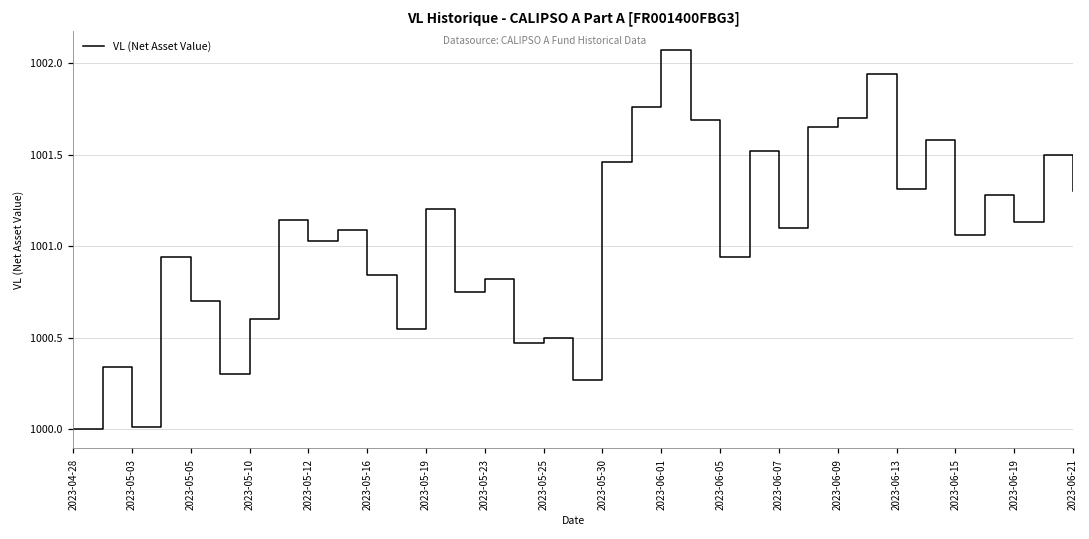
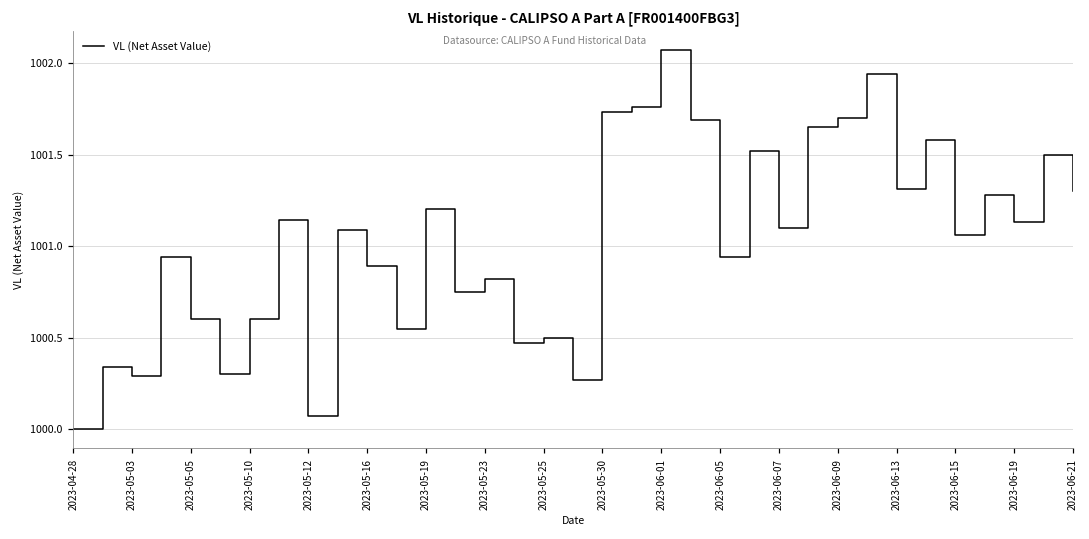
  {
    "2023-04-28": 1000.00,
-   "2023-05-03": 1000.01,
-   "2023-05-05": 1000.7,
+   "2023-05-03": 1000.29,
+   "2023-05-05": 1000.6,
    "2023-05-10": 1000.60,
-   "2023-05-12": 1001.03,
-   "2023-05-16": 1000.84,
+   "2023-05-12": 1000.07,
+   "2023-05-16": 1000.89,
    "2023-05-19": 1001.20,
    "2023-05-23": 1000.82,
    "2023-05-25": 1000.50,
-   "2023-05-30": 1001.46,
+   "2023-05-30": 1001.73,
    "2023-06-01": 1002.07,
    "2023-06-05": 1000.94,
    "2023-06-07": 1001.10,
    "2023-06-09": 1001.70,
    "2023-06-13": 1001.31,
    "2023-06-15": 1001.06,
    "2023-06-19": 1001.13,
    "2023-06-21": 1001.30
  }
